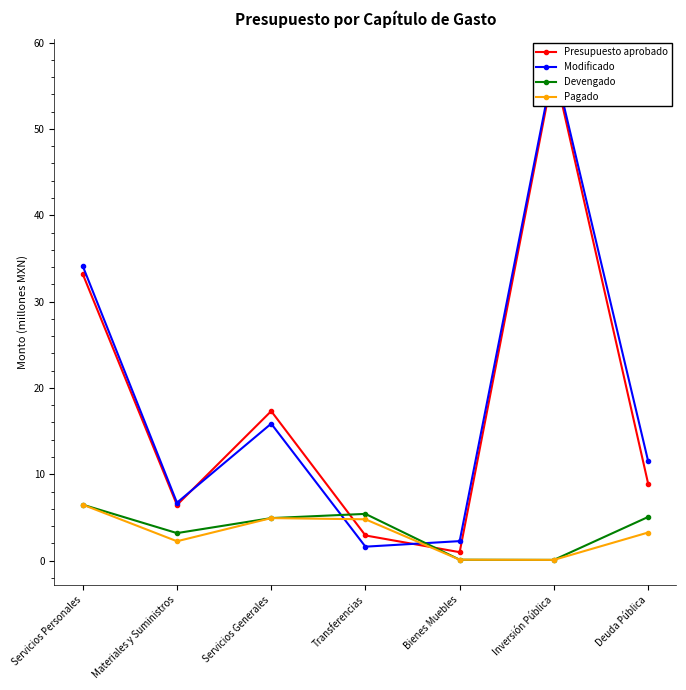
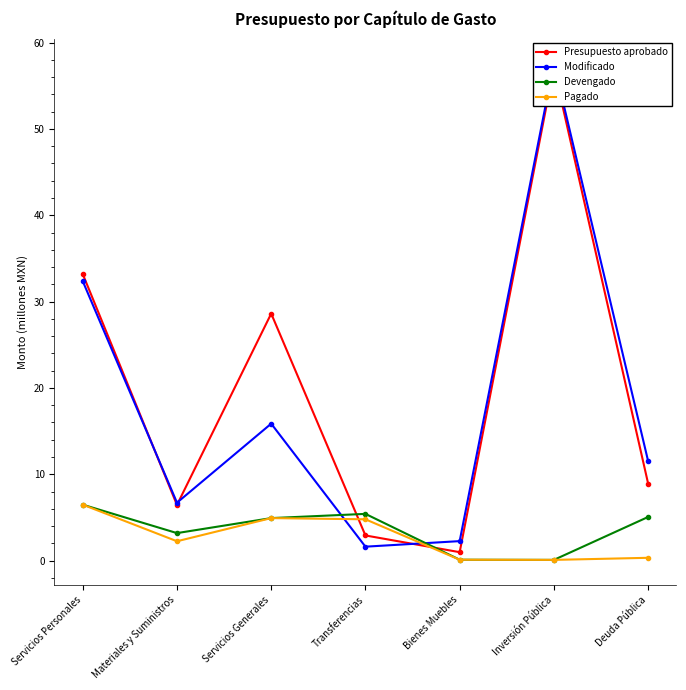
  {
    "Presupuesto aprobado": {
      "Servicios Personales": 33,
-     "Servicios Generales": 17,
+     "Servicios Generales": 29,
      "Transferencias": 3,
      "Bienes Muebles": 1,
      "Deuda Pública": 9
    },
    "Modificado": {
-     "Servicios Personales": 34,
+     "Servicios Personales": 32,
      "Servicios Generales": 16,
      "Transferencias": 2,
      "Bienes Muebles": 2,
      "Deuda Pública": 12
    },
    "Devengado": {
      "Materiales y Suministros": 3,
      "Transferencias": 5,
      "Deuda Pública": 5
    },
    "Pagado": {
      "Materiales y Suministros": 2,
      "Transferencias": 5,
-     "Deuda Pública": 3
+     "Deuda Pública": 0
    }
  }
